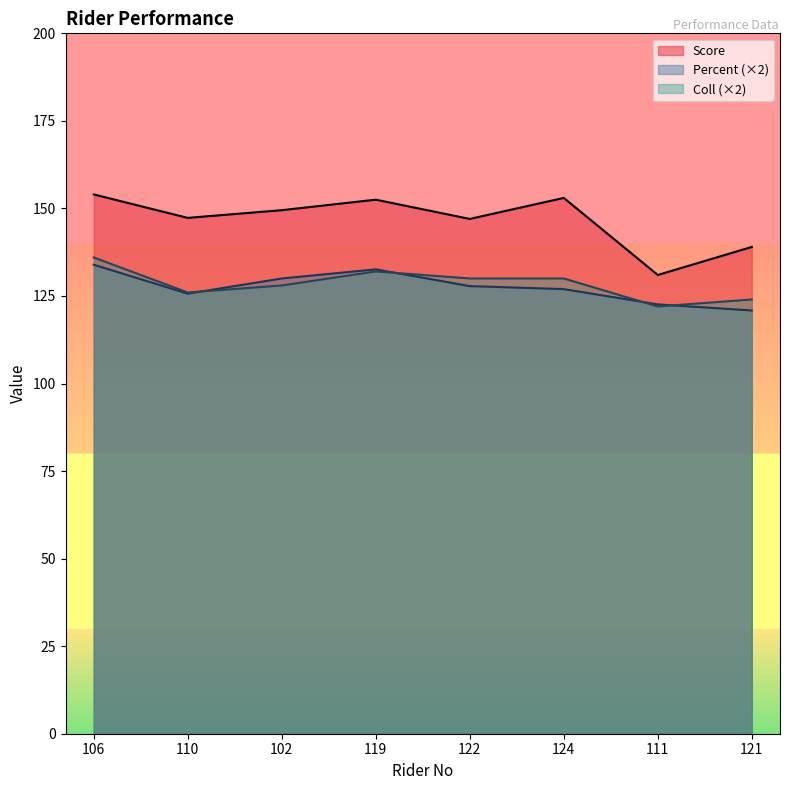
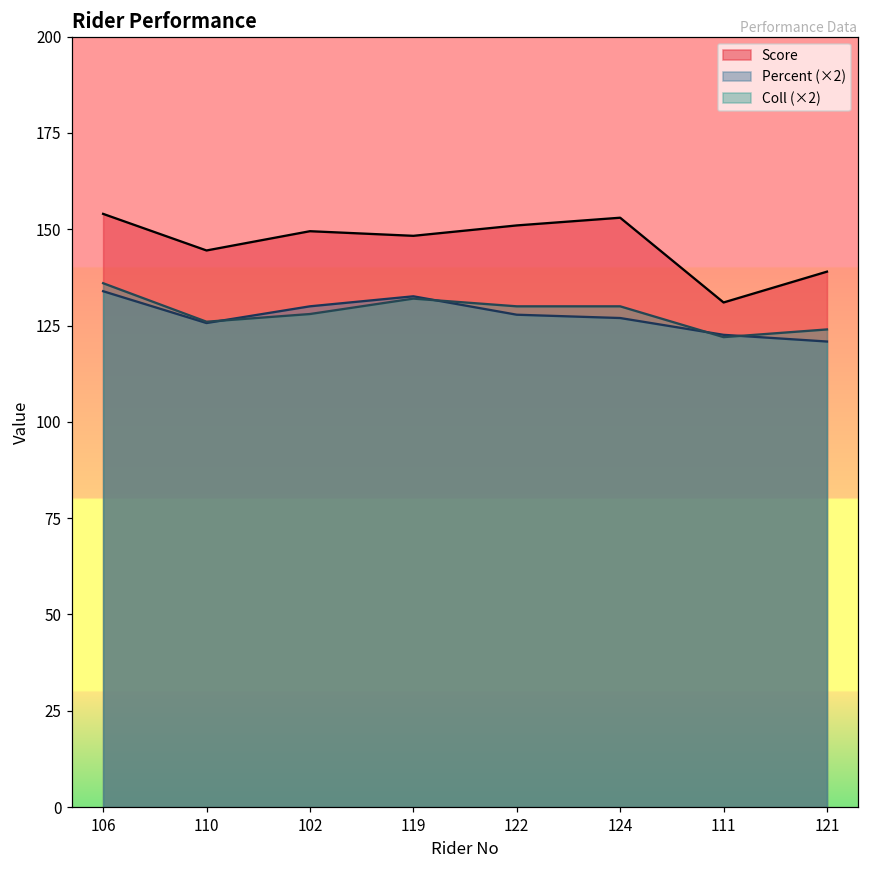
  {
    "Score": {
      "106": 154,
-     "110": 147,
+     "110": 145,
      "102": 150,
-     "119": 153,
-     "122": 147,
+     "119": 148,
+     "122": 151,
      "124": 153,
      "111": 131,
      "121": 139
    }
  }
